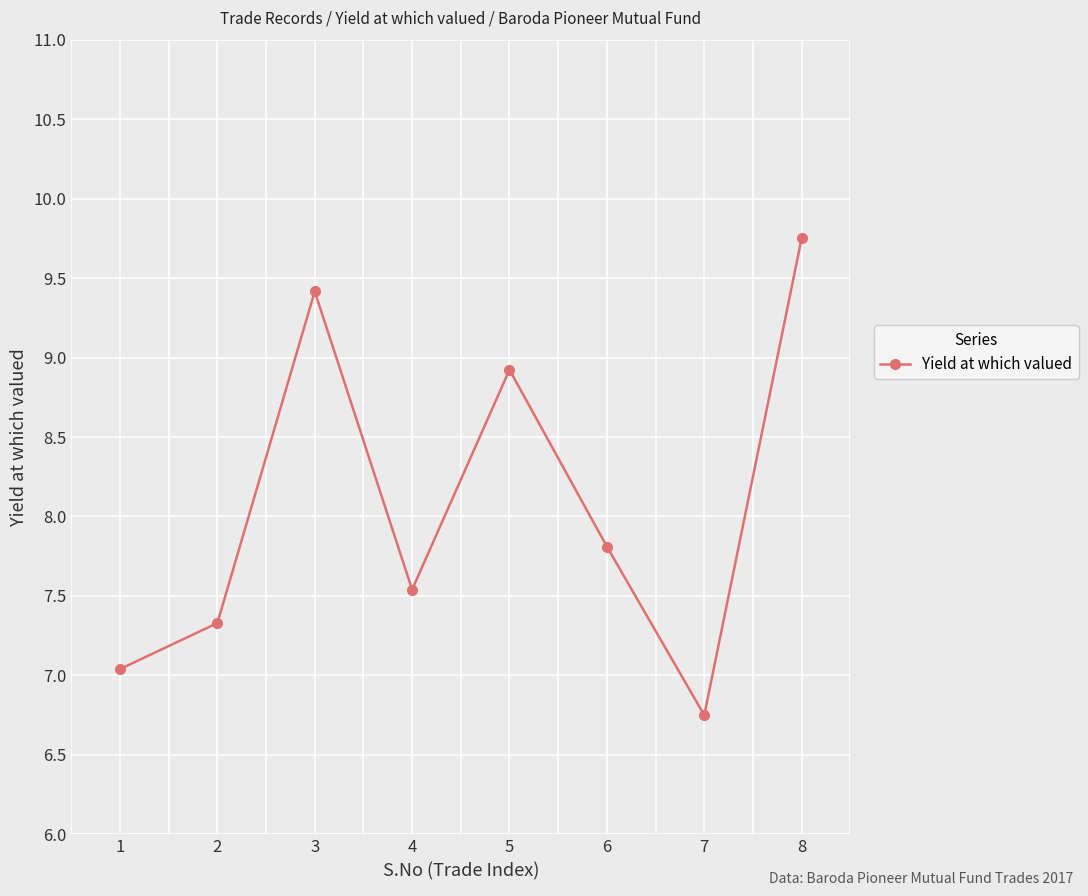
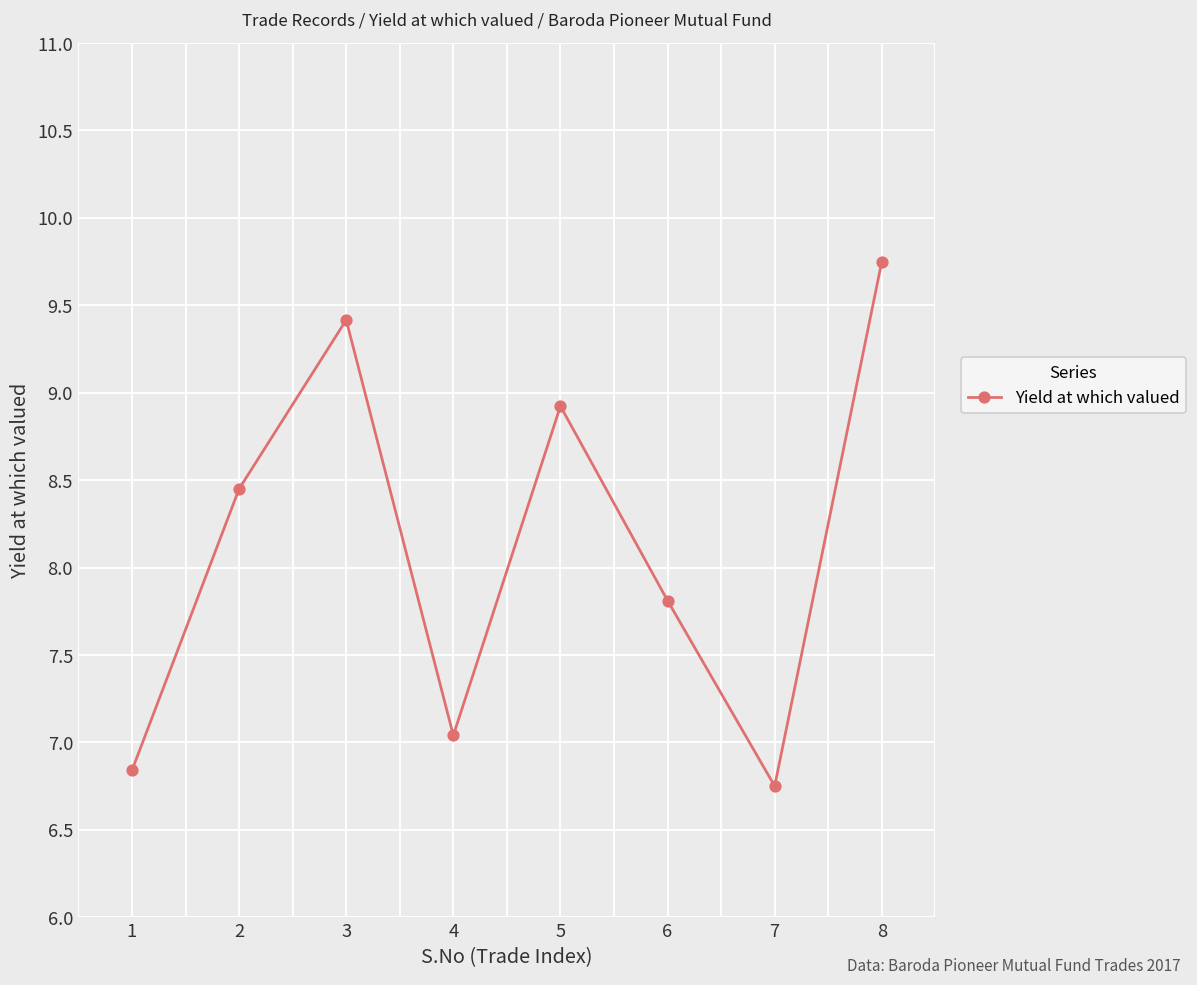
  {
-   "1": 7.04,
-   "2": 7.33,
+   "1": 6.84,
+   "2": 8.45,
    "3": 9.42,
-   "4": 7.54,
+   "4": 7.04,
    "5": 8.92,
    "6": 7.81,
    "7": 6.75,
    "8": 9.75
  }
